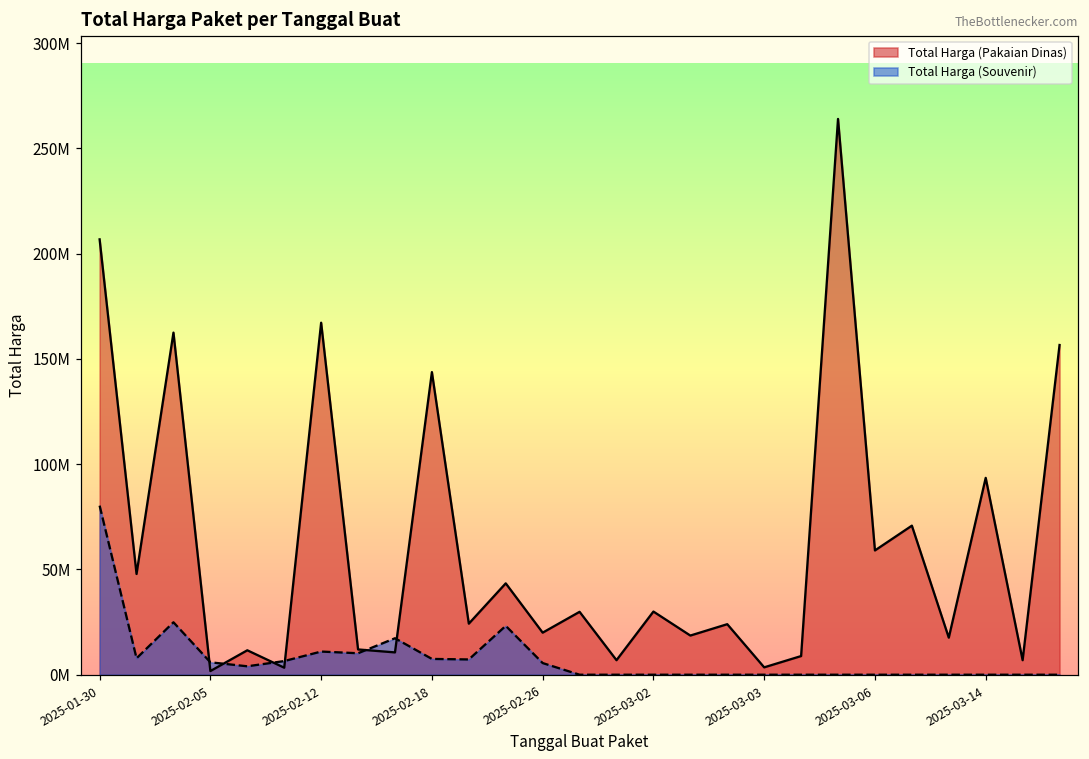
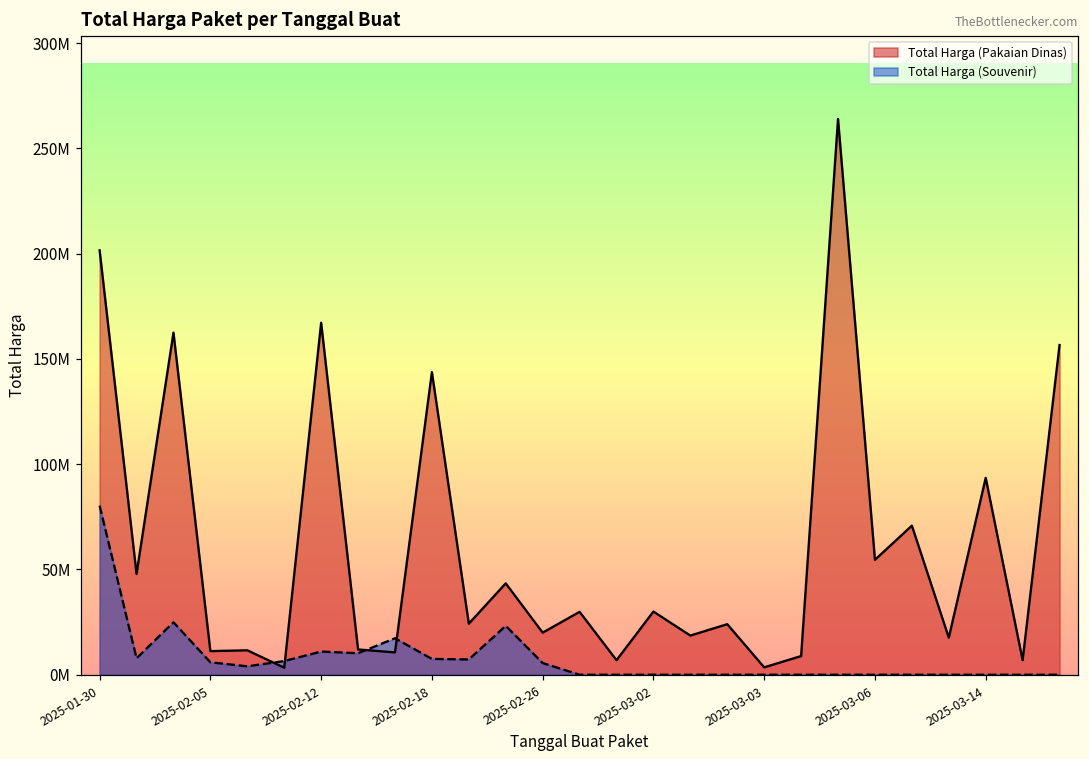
  {
    "Total Harga (Pakaian Dinas)": {
-     "2025-01-30": 207000000,
-     "2025-02-05": 2000000,
+     "2025-01-30": 202000000,
+     "2025-02-05": 11000000,
      "2025-02-12": 167000000,
      "2025-02-18": 144000000,
-     "2025-03-06": 59000000
+     "2025-03-06": 55000000
    },
    "Total Harga (Souvenir)": {
      "2025-01-30": 80000000,
      "2025-02-05": 6000000,
      "2025-02-12": 11000000,
      "2025-02-18": 8000000,
      "2025-03-06": 0
    }
  }
